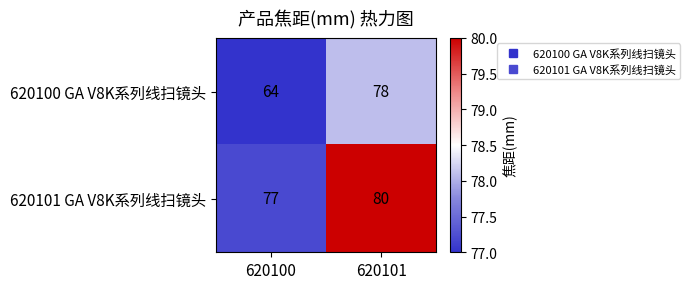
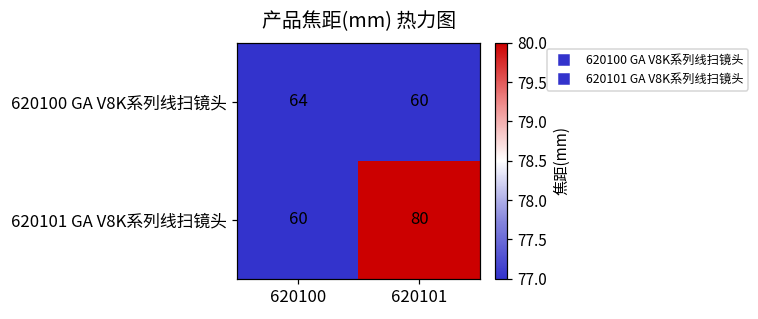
  {
    "620100 GA V8K系列线扫镜头": {
      "620100": 64,
-     "620101": 78
+     "620101": 60
    },
    "620101 GA V8K系列线扫镜头": {
-     "620100": 77,
+     "620100": 60,
      "620101": 80
    }
  }
